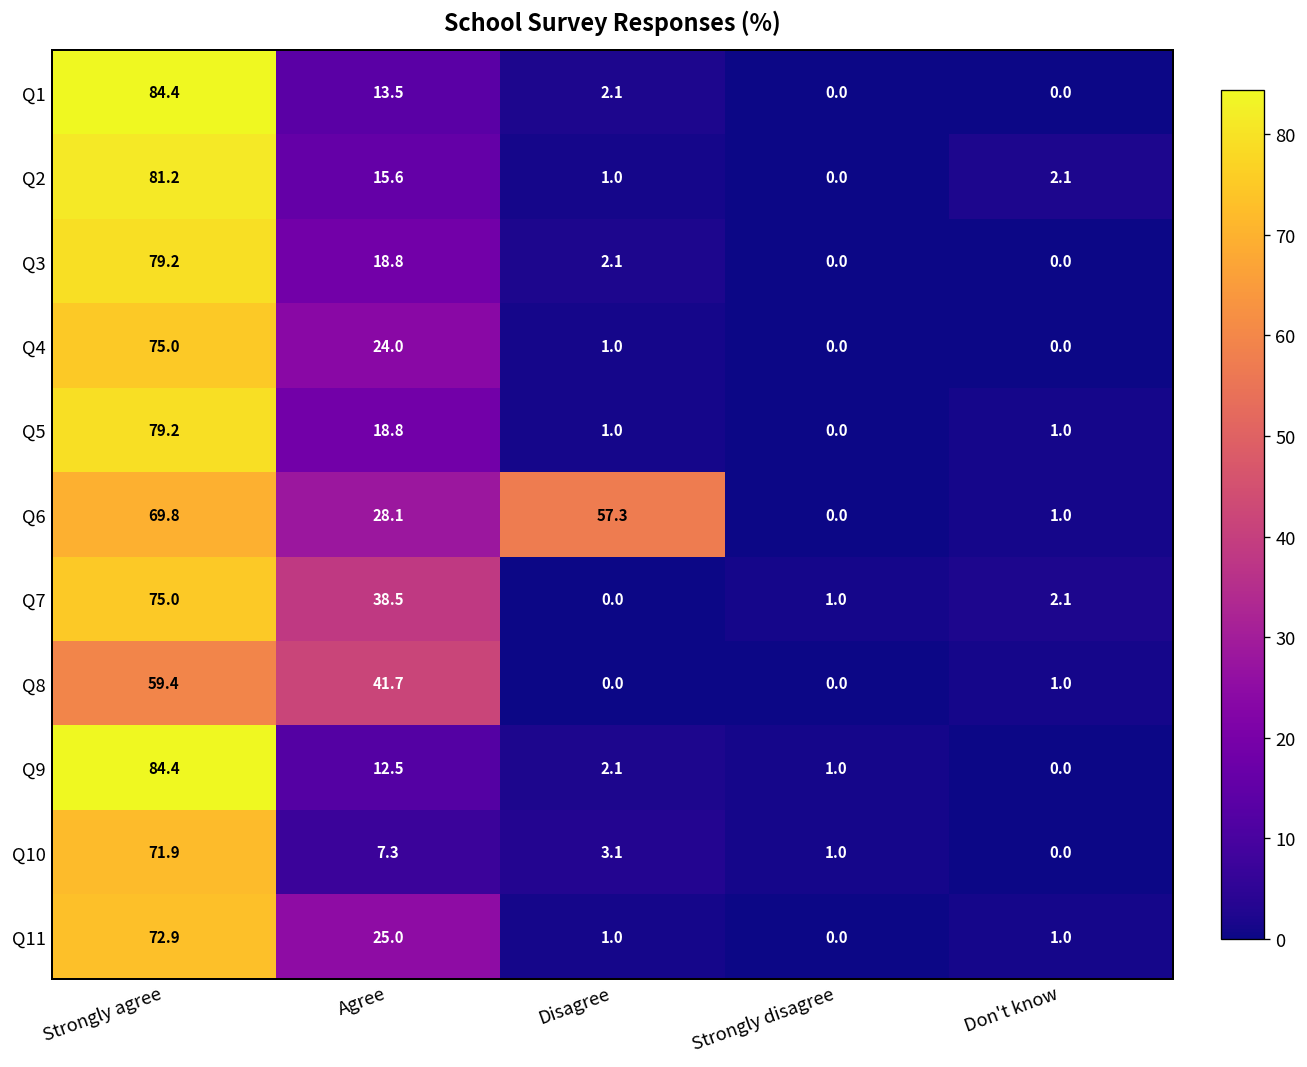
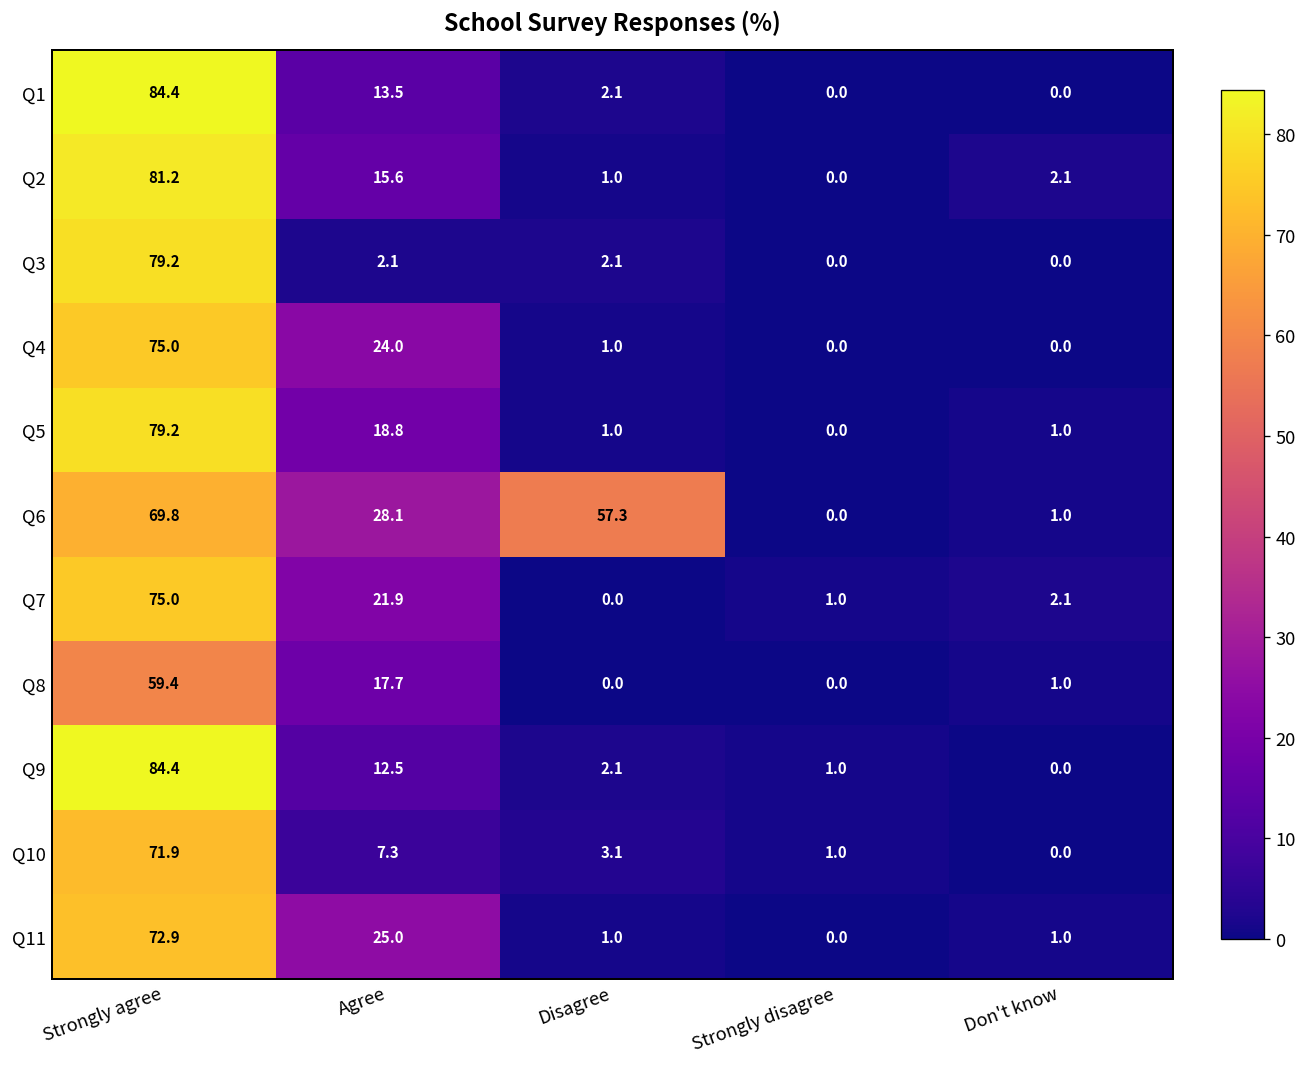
  {
    "Q1": {
      "Strongly agree": 84.4,
      "Agree": 13.5,
      "Disagree": 2.1,
      "Strongly disagree": 0.0,
      "Don't know": 0.0
    },
    "Q2": {
      "Strongly agree": 81.2,
      "Agree": 15.6,
      "Disagree": 1.0,
      "Strongly disagree": 0.0,
      "Don't know": 2.1
    },
    "Q3": {
      "Strongly agree": 79.2,
-     "Agree": 18.8,
+     "Agree": 2.1,
      "Disagree": 2.1,
      "Strongly disagree": 0.0,
      "Don't know": 0.0
    },
    "Q4": {
      "Strongly agree": 75.0,
      "Agree": 24.0,
      "Disagree": 1.0,
      "Strongly disagree": 0.0,
      "Don't know": 0.0
    },
    "Q5": {
      "Strongly agree": 79.2,
      "Agree": 18.8,
      "Disagree": 1.0,
      "Strongly disagree": 0.0,
      "Don't know": 1.0
    },
    "Q6": {
      "Strongly agree": 69.8,
      "Agree": 28.1,
      "Disagree": 57.3,
      "Strongly disagree": 0.0,
      "Don't know": 1.0
    },
    "Q7": {
      "Strongly agree": 75.0,
-     "Agree": 38.5,
+     "Agree": 21.9,
      "Disagree": 0.0,
      "Strongly disagree": 1.0,
      "Don't know": 2.1
    },
    "Q8": {
      "Strongly agree": 59.4,
-     "Agree": 41.7,
+     "Agree": 17.7,
      "Disagree": 0.0,
      "Strongly disagree": 0.0,
      "Don't know": 1.0
    },
    "Q9": {
      "Strongly agree": 84.4,
      "Agree": 12.5,
      "Disagree": 2.1,
      "Strongly disagree": 1.0,
      "Don't know": 0.0
    },
    "Q10": {
      "Strongly agree": 71.9,
      "Agree": 7.3,
      "Disagree": 3.1,
      "Strongly disagree": 1.0,
      "Don't know": 0.0
    },
    "Q11": {
      "Strongly agree": 72.9,
      "Agree": 25.0,
      "Disagree": 1.0,
      "Strongly disagree": 0.0,
      "Don't know": 1.0
    }
  }
